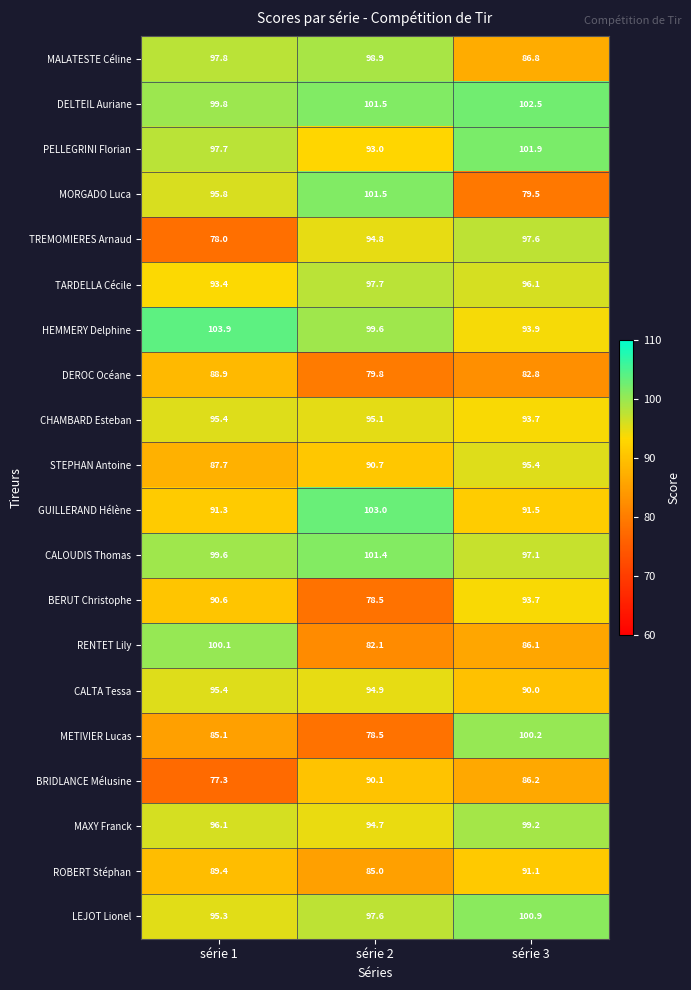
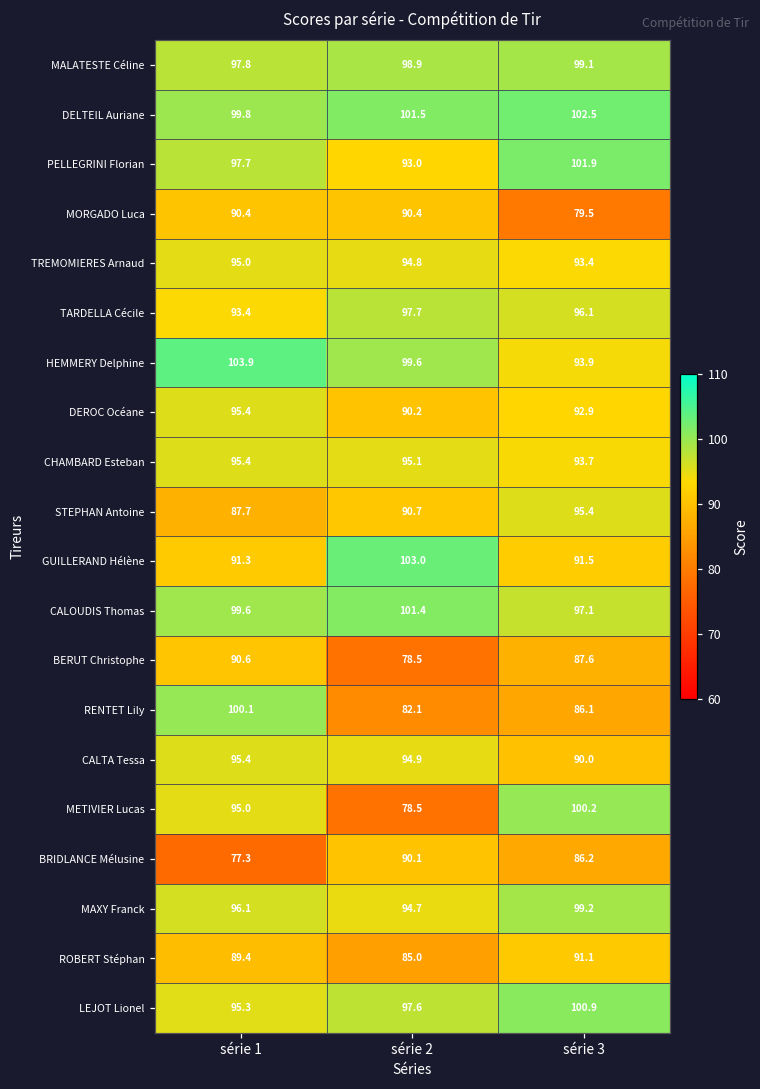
  {
    "MALATESTE Céline": {
      "série 1": 97.8,
      "série 2": 98.9,
-     "série 3": 86.8
+     "série 3": 99.1
    },
    "DELTEIL Auriane": {
      "série 1": 99.8,
      "série 2": 101.5,
      "série 3": 102.5
    },
    "PELLEGRINI Florian": {
      "série 1": 97.7,
      "série 2": 93.0,
      "série 3": 101.9
    },
    "MORGADO Luca": {
-     "série 1": 95.8,
-     "série 2": 101.5,
+     "série 1": 90.4,
+     "série 2": 90.4,
      "série 3": 79.5
    },
    "TREMOMIERES Arnaud": {
-     "série 1": 78.0,
+     "série 1": 95.0,
      "série 2": 94.8,
-     "série 3": 97.6
+     "série 3": 93.4
    },
    "TARDELLA Cécile": {
      "série 1": 93.4,
      "série 2": 97.7,
      "série 3": 96.1
    },
    "HEMMERY Delphine": {
      "série 1": 103.9,
      "série 2": 99.6,
      "série 3": 93.9
    },
    "DEROC Océane": {
-     "série 1": 88.9,
-     "série 2": 79.8,
-     "série 3": 82.8
+     "série 1": 95.4,
+     "série 2": 90.2,
+     "série 3": 92.9
    },
    "CHAMBARD Esteban": {
      "série 1": 95.4,
      "série 2": 95.1,
      "série 3": 93.7
    },
    "STEPHAN Antoine": {
      "série 1": 87.7,
      "série 2": 90.7,
      "série 3": 95.4
    },
    "GUILLERAND Hélène": {
      "série 1": 91.3,
      "série 2": 103.0,
      "série 3": 91.5
    },
    "CALOUDIS Thomas": {
      "série 1": 99.6,
      "série 2": 101.4,
      "série 3": 97.1
    },
    "BERUT Christophe": {
      "série 1": 90.6,
      "série 2": 78.5,
-     "série 3": 93.7
+     "série 3": 87.6
    },
    "RENTET Lily": {
      "série 1": 100.1,
      "série 2": 82.1,
      "série 3": 86.1
    },
    "CALTA Tessa": {
      "série 1": 95.4,
      "série 2": 94.9,
      "série 3": 90.0
    },
    "METIVIER Lucas": {
-     "série 1": 85.1,
+     "série 1": 95.0,
      "série 2": 78.5,
      "série 3": 100.2
    },
    "BRIDLANCE Mélusine": {
      "série 1": 77.3,
      "série 2": 90.1,
      "série 3": 86.2
    },
    "MAXY Franck": {
      "série 1": 96.1,
      "série 2": 94.7,
      "série 3": 99.2
    },
    "ROBERT Stéphan": {
      "série 1": 89.4,
      "série 2": 85.0,
      "série 3": 91.1
    },
    "LEJOT Lionel": {
      "série 1": 95.3,
      "série 2": 97.6,
      "série 3": 100.9
    }
  }
